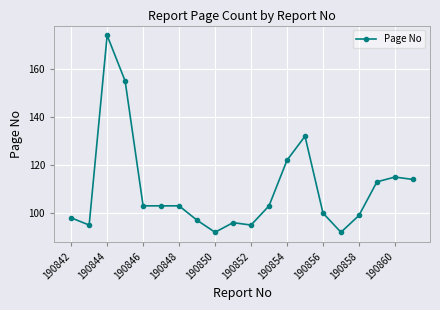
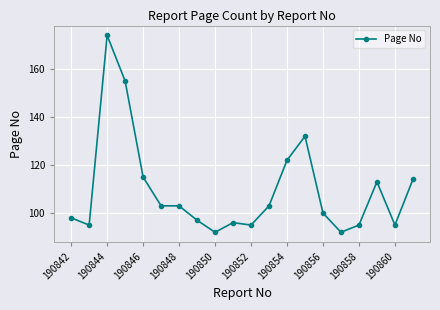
  {
    "190842": 98,
    "190844": 174,
-   "190846": 103,
+   "190846": 115,
    "190848": 103,
    "190850": 92,
    "190852": 95,
    "190854": 122,
    "190856": 100,
-   "190858": 99,
-   "190860": 115
+   "190858": 95,
+   "190860": 95
  }
